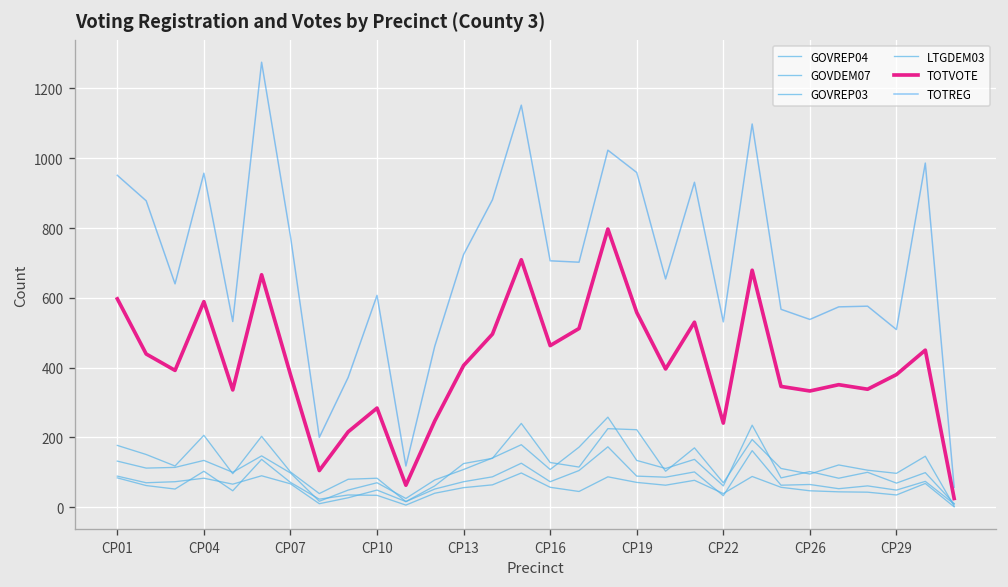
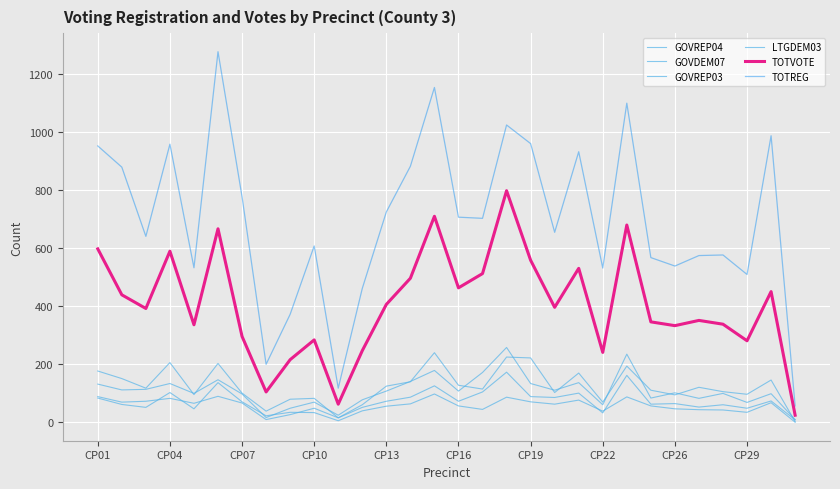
  {
    "TOTVOTE": {
      "CP01": 600,
      "CP04": 590,
-     "CP07": 380,
+     "CP07": 300,
      "CP10": 280,
      "CP13": 410,
      "CP16": 460,
      "CP19": 560,
      "CP22": 240,
      "CP26": 330,
-     "CP29": 380
+     "CP29": 280
    }
  }
